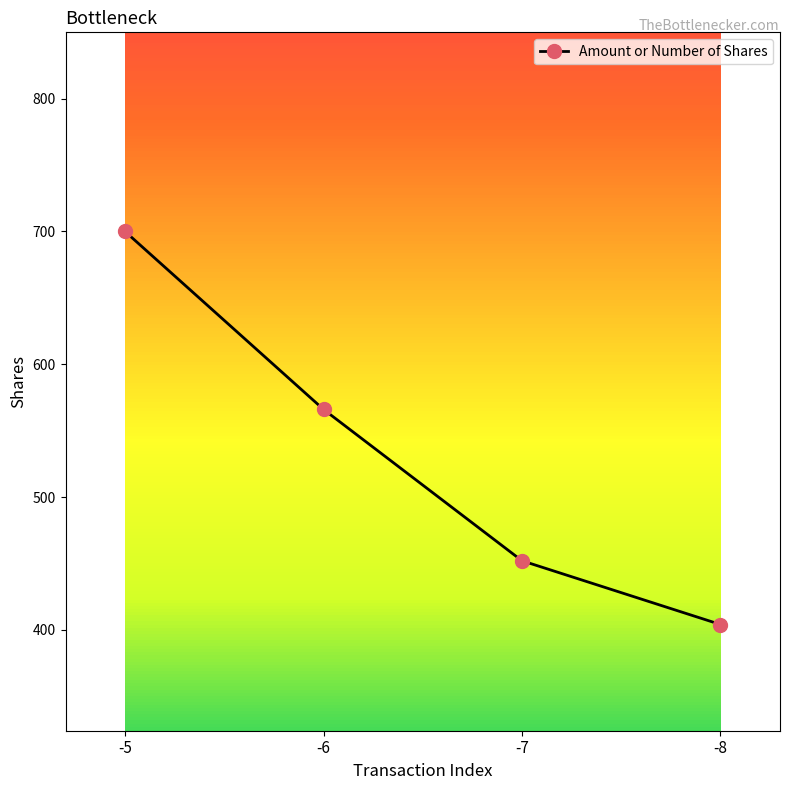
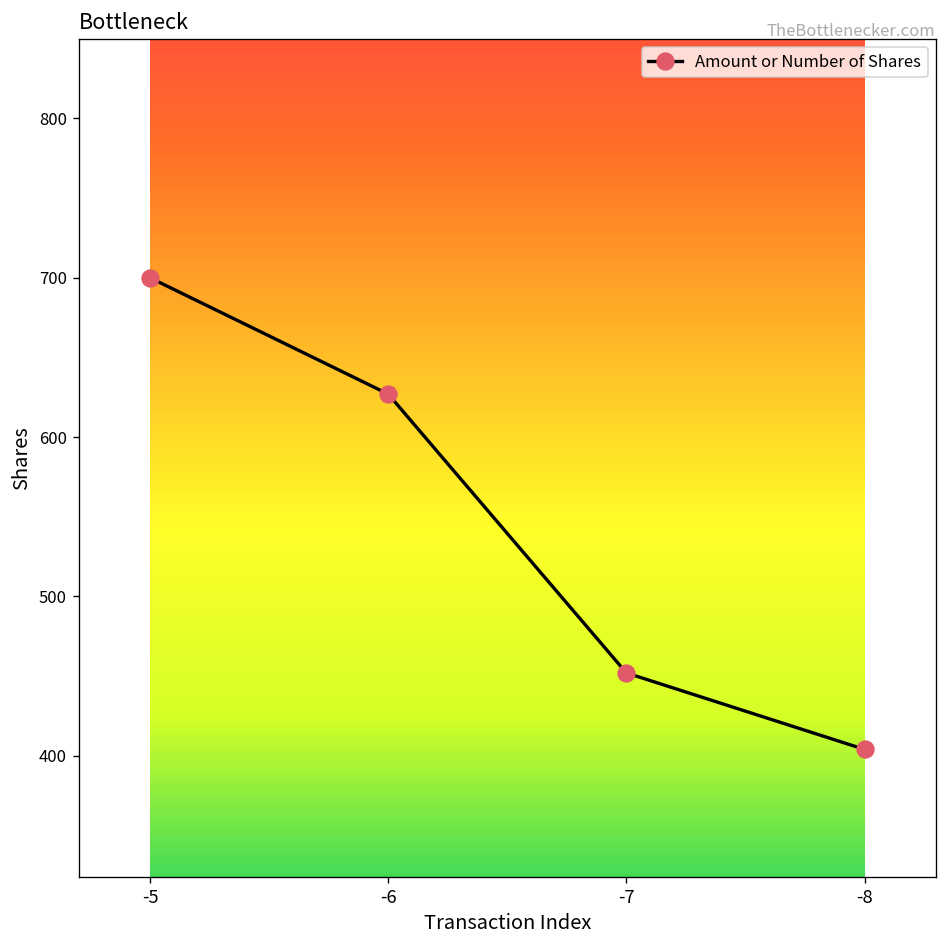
  {
    "-5": 700,
-   "-6": 566,
+   "-6": 627,
    "-7": 452,
    "-8": 404
  }
